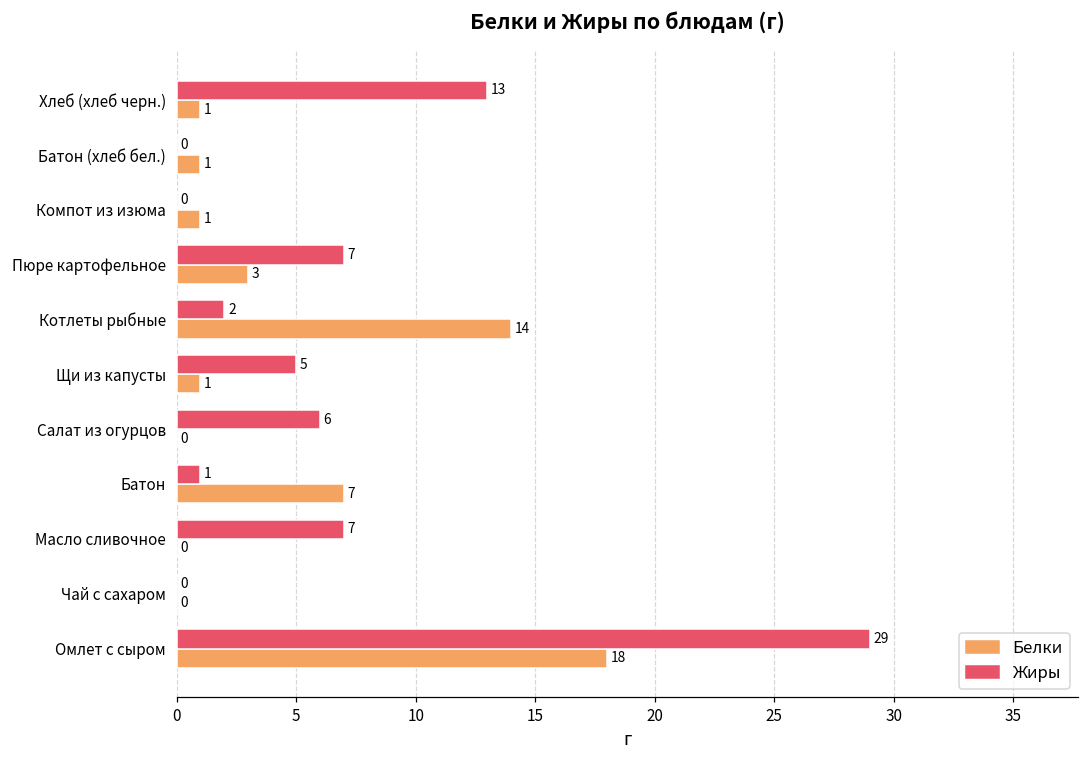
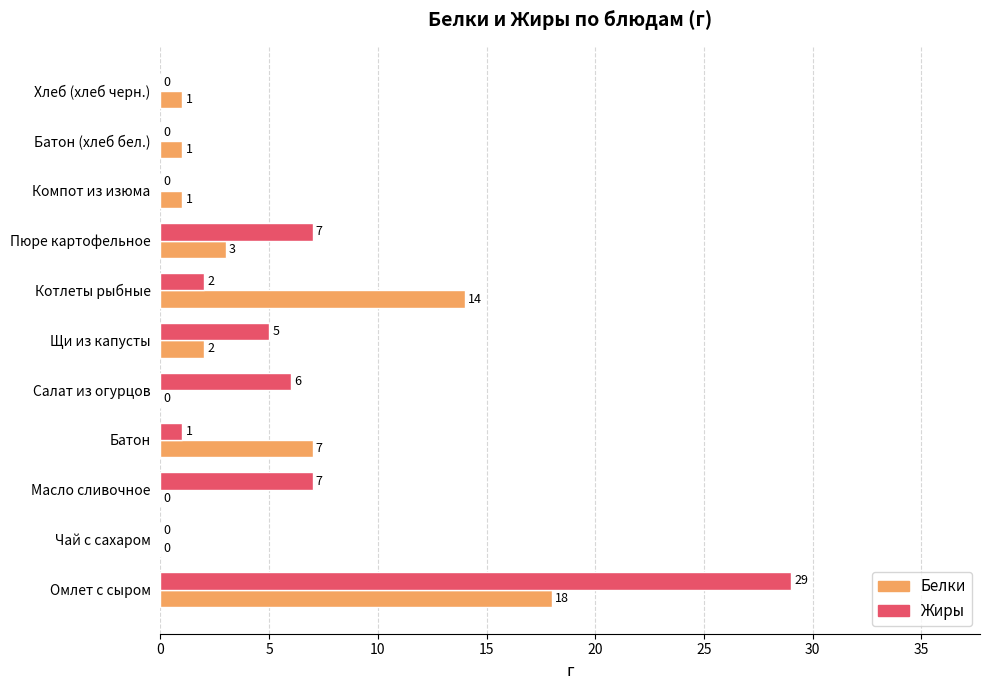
  {
    "Белки": {
      "Хлеб (хлеб черн.)": 1,
      "Батон (хлеб бел.)": 1,
      "Компот из изюма": 1,
      "Пюре картофельное": 3,
      "Котлеты рыбные": 14,
-     "Щи из капусты": 1,
+     "Щи из капусты": 2,
      "Салат из огурцов": 0,
      "Батон": 7,
      "Масло сливочное": 0,
      "Чай с сахаром": 0,
      "Омлет с сыром": 18
    },
    "Жиры": {
-     "Хлеб (хлеб черн.)": 13,
+     "Хлеб (хлеб черн.)": 0,
      "Батон (хлеб бел.)": 0,
      "Компот из изюма": 0,
      "Пюре картофельное": 7,
      "Котлеты рыбные": 2,
      "Щи из капусты": 5,
      "Салат из огурцов": 6,
      "Батон": 1,
      "Масло сливочное": 7,
      "Чай с сахаром": 0,
      "Омлет с сыром": 29
    }
  }
